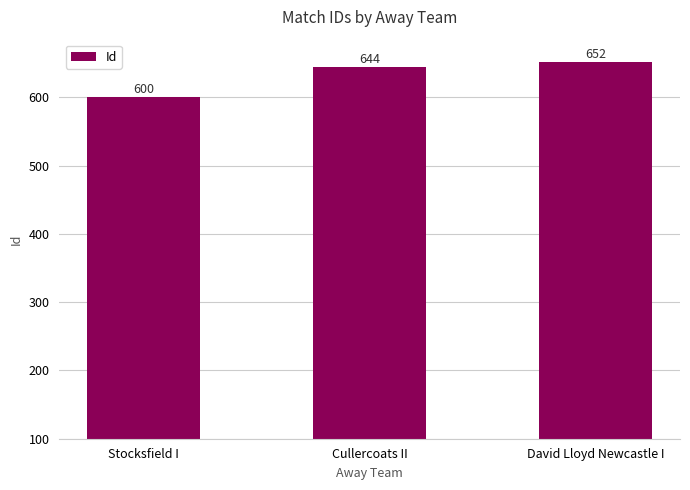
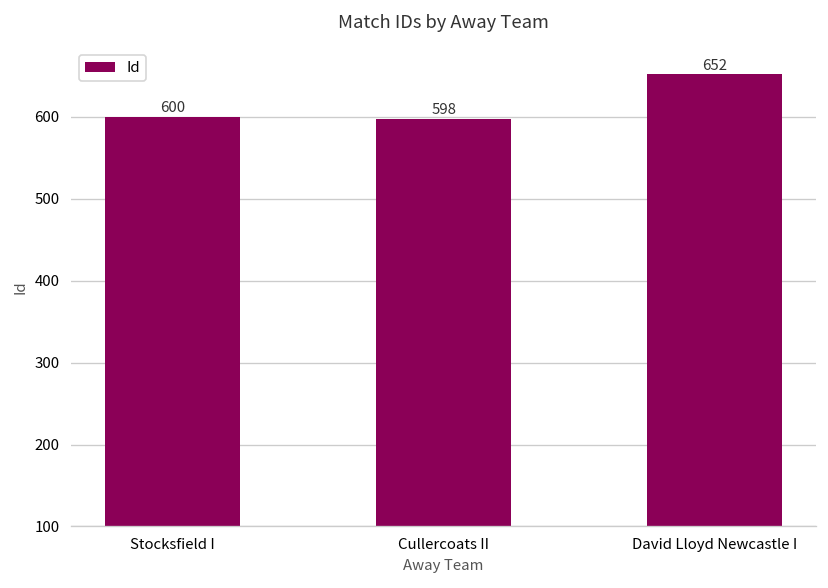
  {
    "Stocksfield I": 600,
-   "Cullercoats II": 644,
+   "Cullercoats II": 598,
    "David Lloyd Newcastle I": 652
  }
